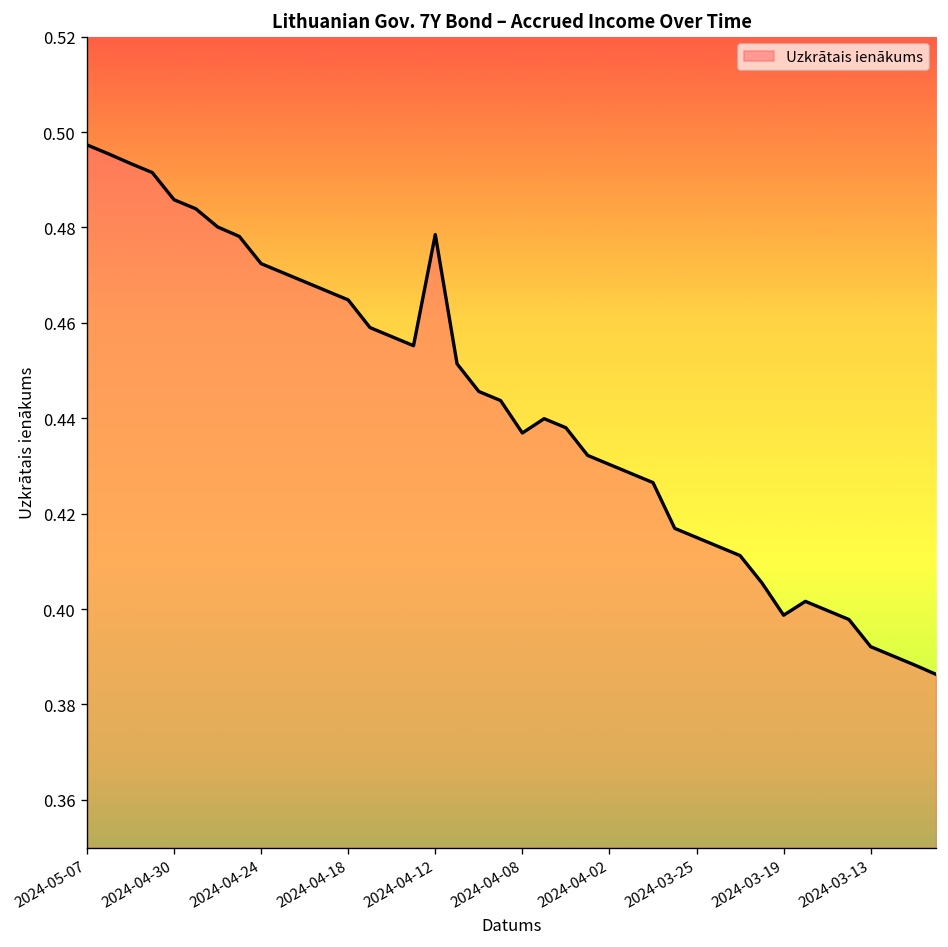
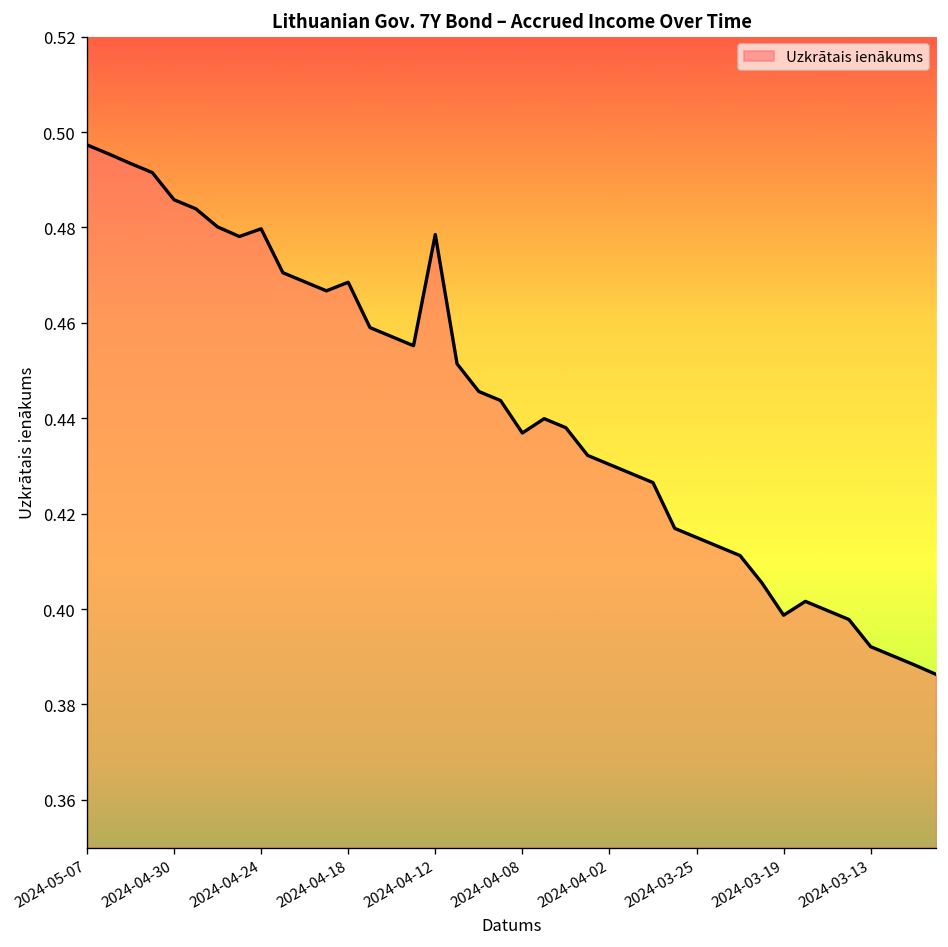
  {
    "2024-05-07": 0.497,
    "2024-04-30": 0.486,
-   "2024-04-24": 0.472,
-   "2024-04-18": 0.465,
+   "2024-04-24": 0.480,
+   "2024-04-18": 0.469,
    "2024-04-12": 0.479,
    "2024-04-08": 0.437,
    "2024-04-02": 0.430,
    "2024-03-25": 0.415,
    "2024-03-19": 0.399,
    "2024-03-13": 0.392
  }
